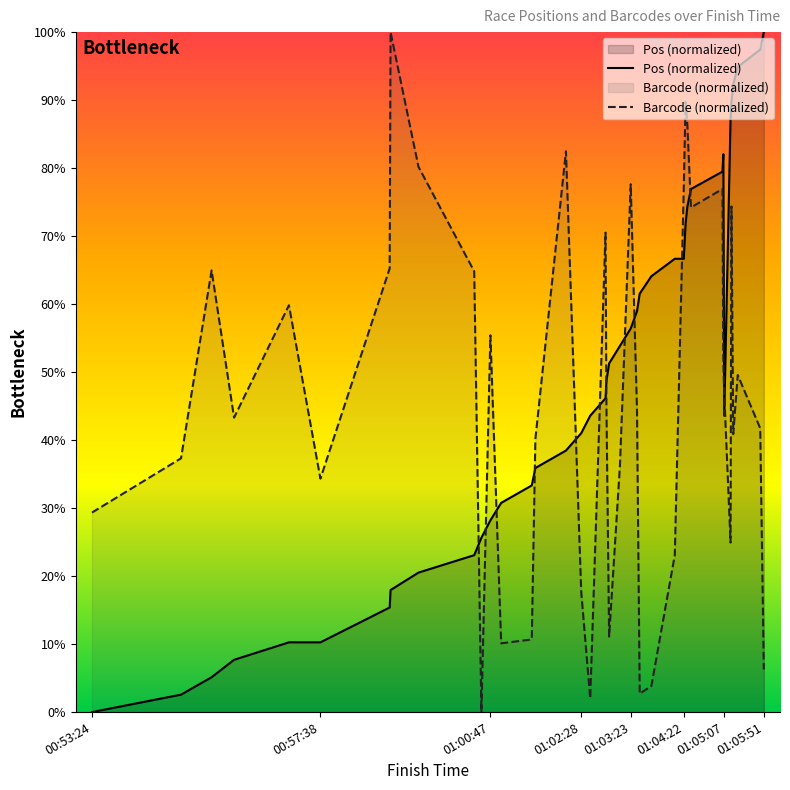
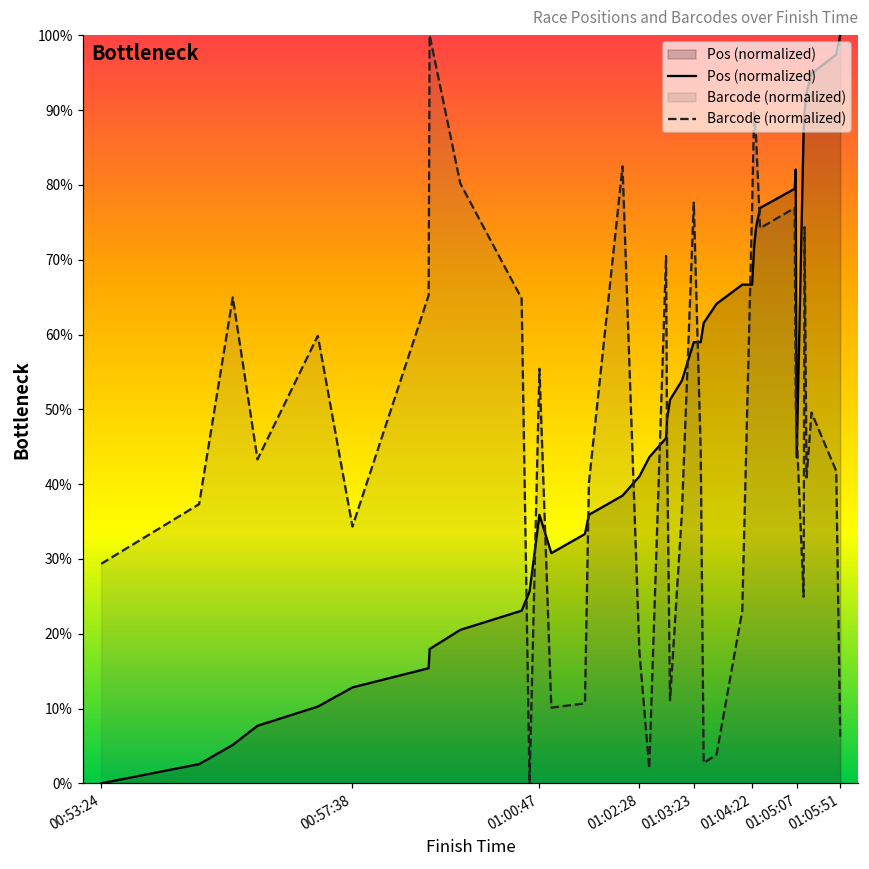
  {
    "Pos (normalized)": {
      "00:53:24": "0%",
-     "00:57:38": "10%",
-     "01:00:47": "28%",
+     "00:57:38": "13%",
+     "01:00:47": "36%",
      "01:02:28": "41%",
-     "01:03:23": "56%",
+     "01:03:23": "59%",
      "01:04:22": "67%",
      "01:05:07": "44%",
      "01:05:51": "100%"
    }
  }
